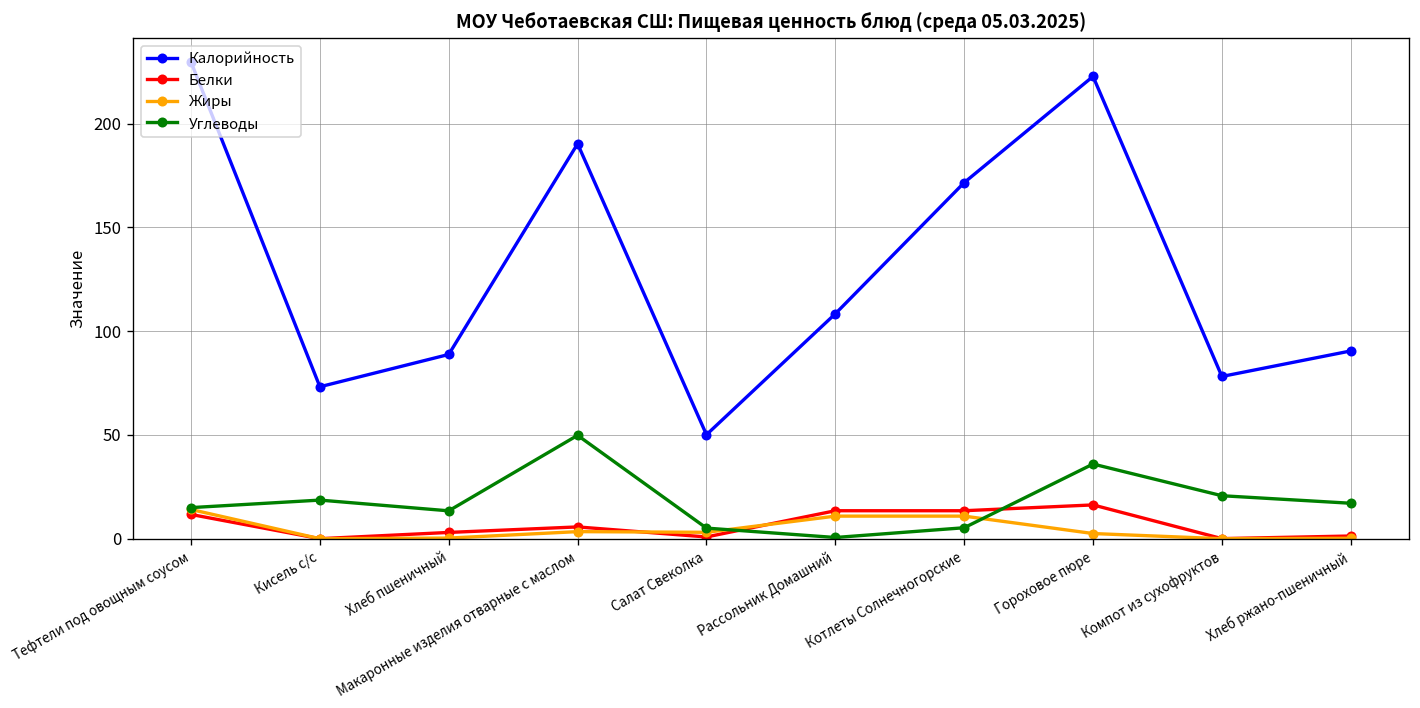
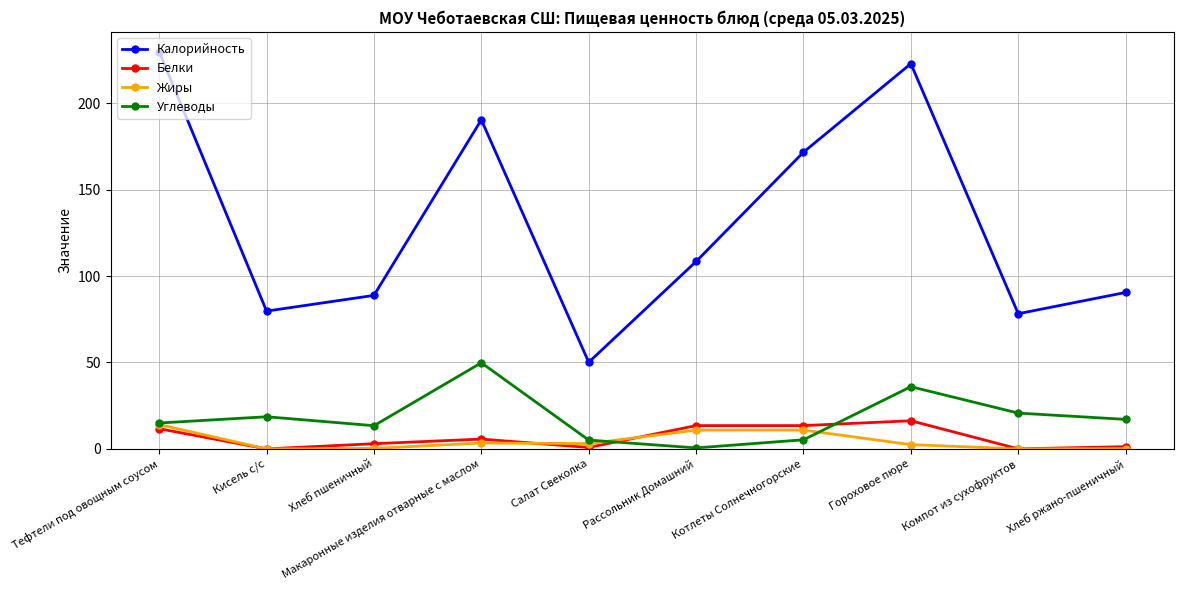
  {
    "Калорийность": {
-     "Кисель с/с": 73,
+     "Кисель с/с": 80,
      "Хлеб пшеничный": 89,
      "Макаронные изделия отварные с маслом": 190,
      "Салат Свеколка": 50,
      "Рассольник Домашний": 108,
      "Котлеты Солнечногорские": 172,
      "Гороховое пюре": 223,
      "Компот из сухофруктов": 78,
      "Хлеб ржано-пшеничный": 91
    },
    "Белки": {
      "Тефтели под овощным соусом": 12,
      "Хлеб пшеничный": 3,
      "Макаронные изделия отварные с маслом": 6,
      "Салат Свеколка": 1,
      "Рассольник Домашний": 14,
      "Котлеты Солнечногорские": 14,
      "Гороховое пюре": 16
    },
    "Жиры": {
      "Хлеб пшеничный": 0,
      "Макаронные изделия отварные с маслом": 3,
      "Салат Свеколка": 3,
      "Рассольник Домашний": 11,
      "Котлеты Солнечногорские": 11,
      "Гороховое пюре": 3
    },
    "Углеводы": {
      "Кисель с/с": 19,
      "Хлеб пшеничный": 13,
      "Макаронные изделия отварные с маслом": 50,
      "Салат Свеколка": 5,
      "Рассольник Домашний": 1,
      "Котлеты Солнечногорские": 5,
      "Гороховое пюре": 36,
      "Компот из сухофруктов": 21,
      "Хлеб ржано-пшеничный": 17
    }
  }
